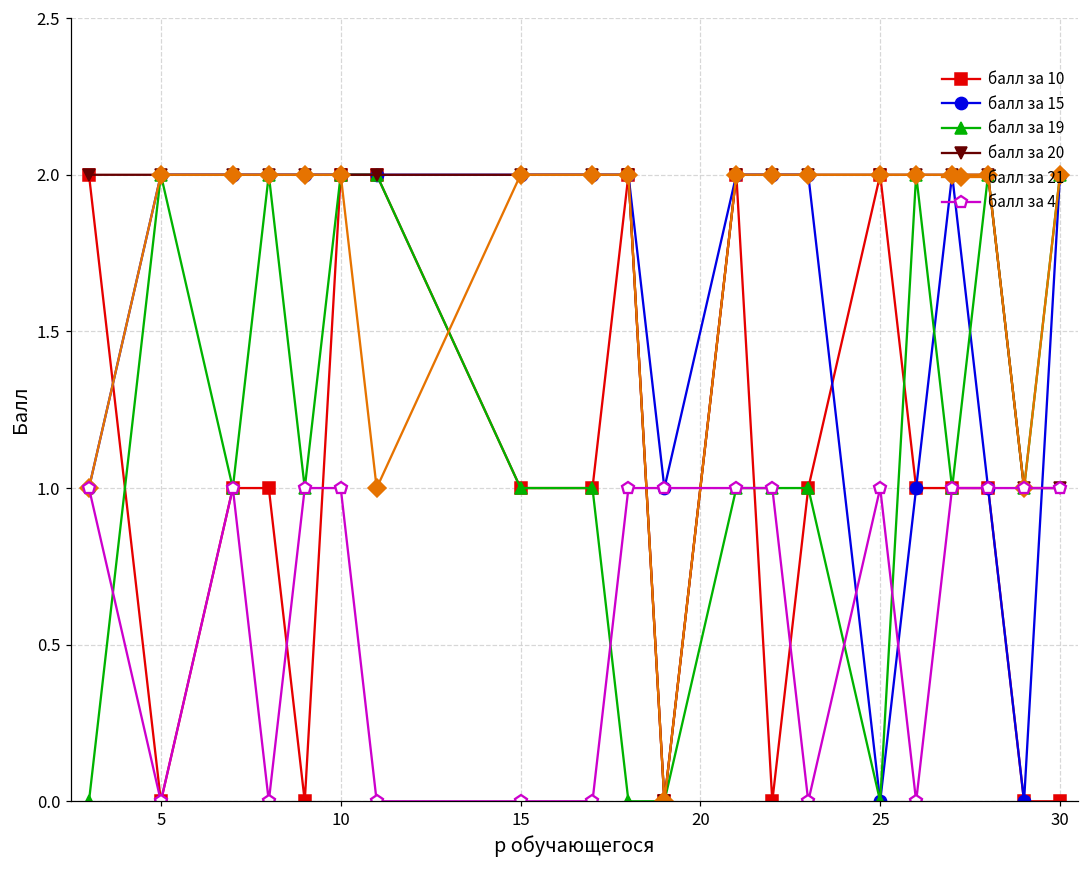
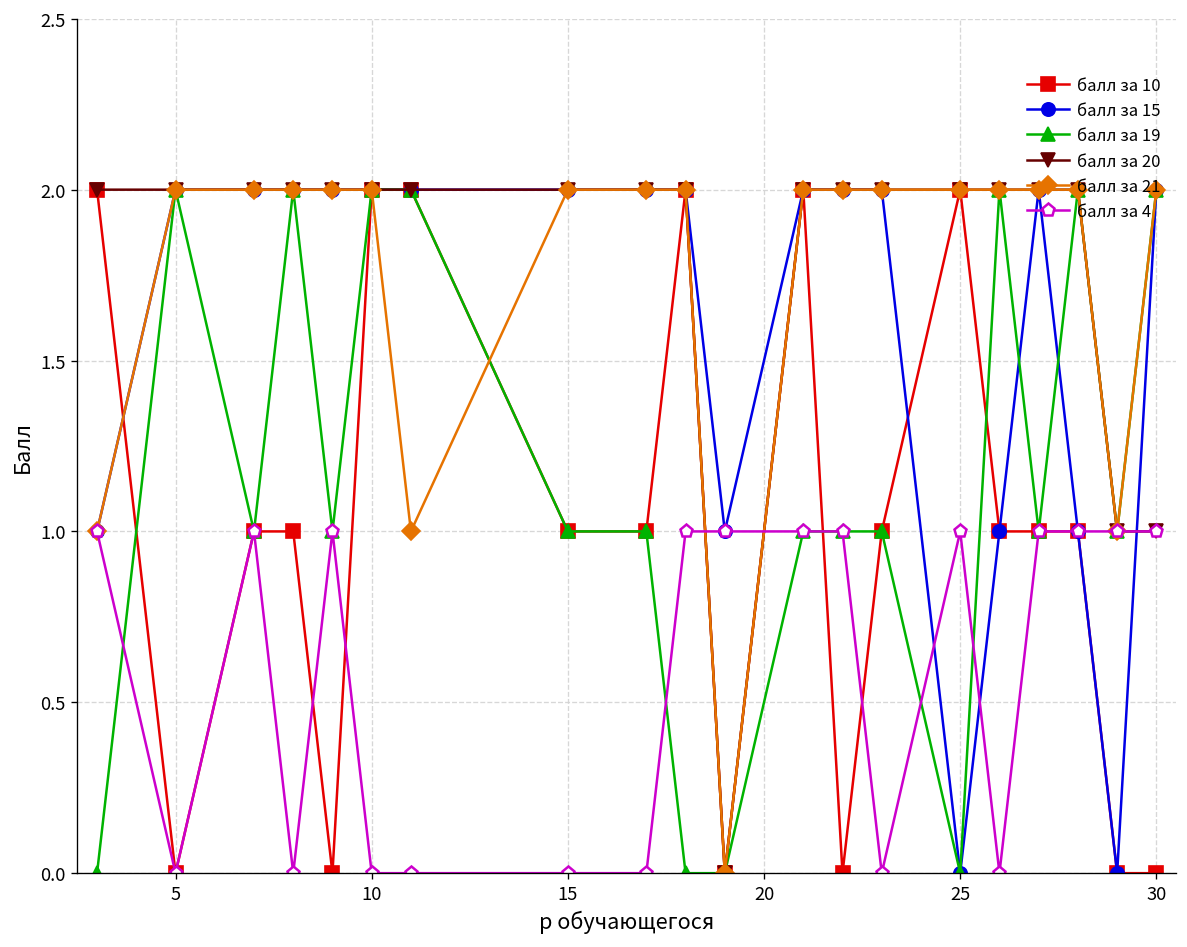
  {
    "балл за 10": {
      "30": 0
    },
    "балл за 4": {
-     "10": 1,
+     "10": 0,
      "15": 0,
      "25": 1
    }
  }
